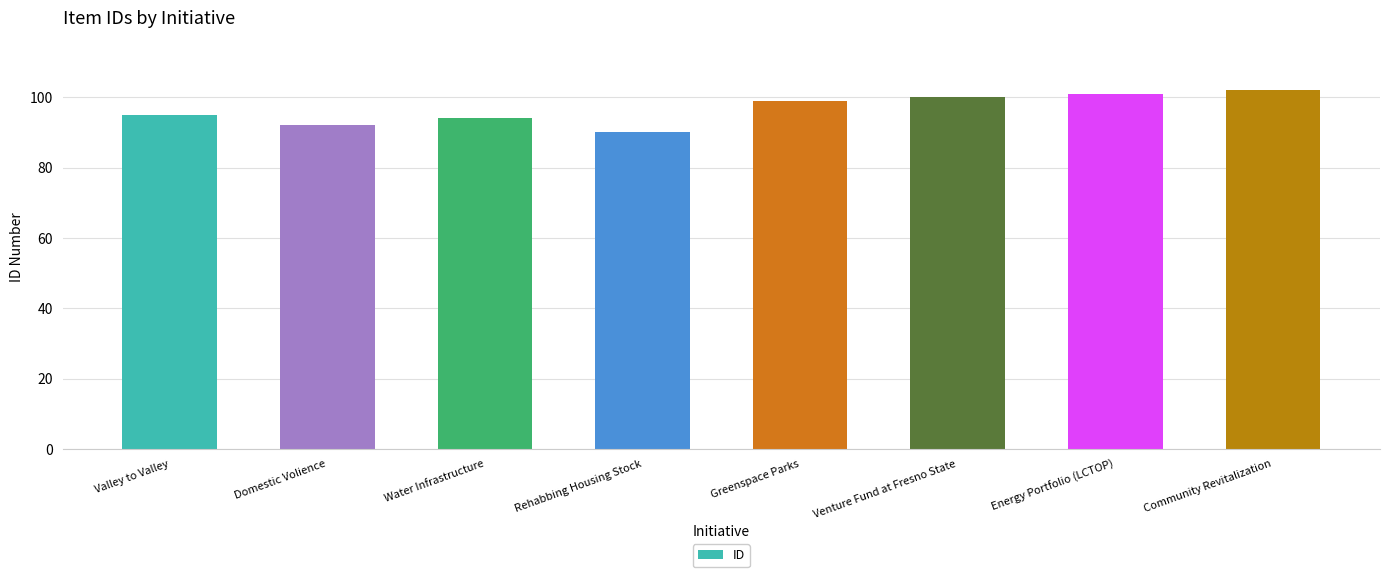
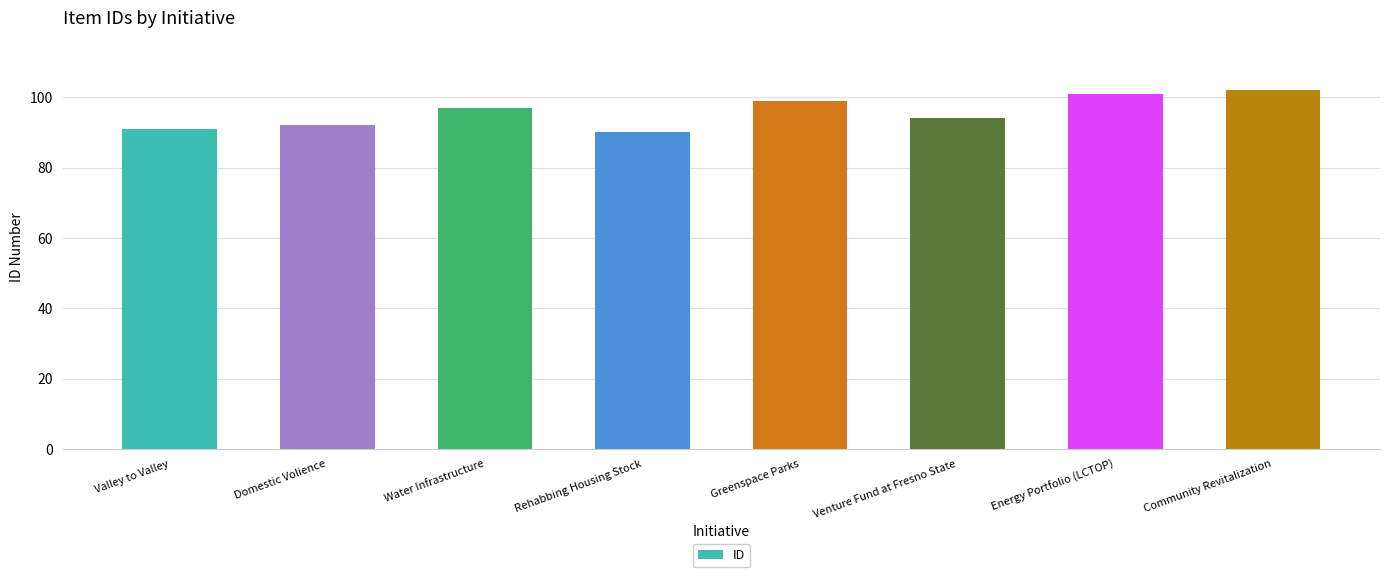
  {
-   "Valley to Valley": 95,
+   "Valley to Valley": 91,
    "Domestic Volience": 92,
-   "Water Infrastructure": 94,
+   "Water Infrastructure": 97,
    "Rehabbing Housing Stock": 90,
    "Greenspace Parks": 99,
-   "Venture Fund at Fresno State": 100,
+   "Venture Fund at Fresno State": 94,
    "Energy Portfolio (LCTOP)": 101,
    "Community Revitalization": 102
  }
